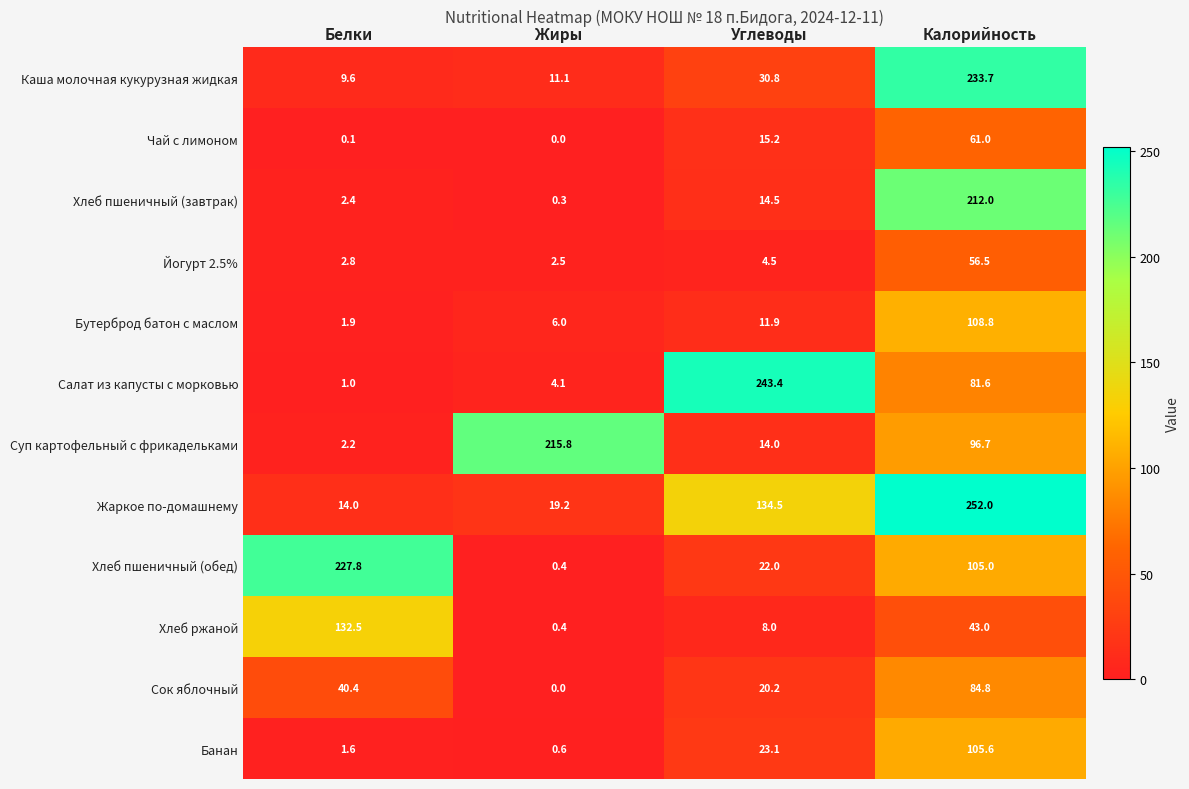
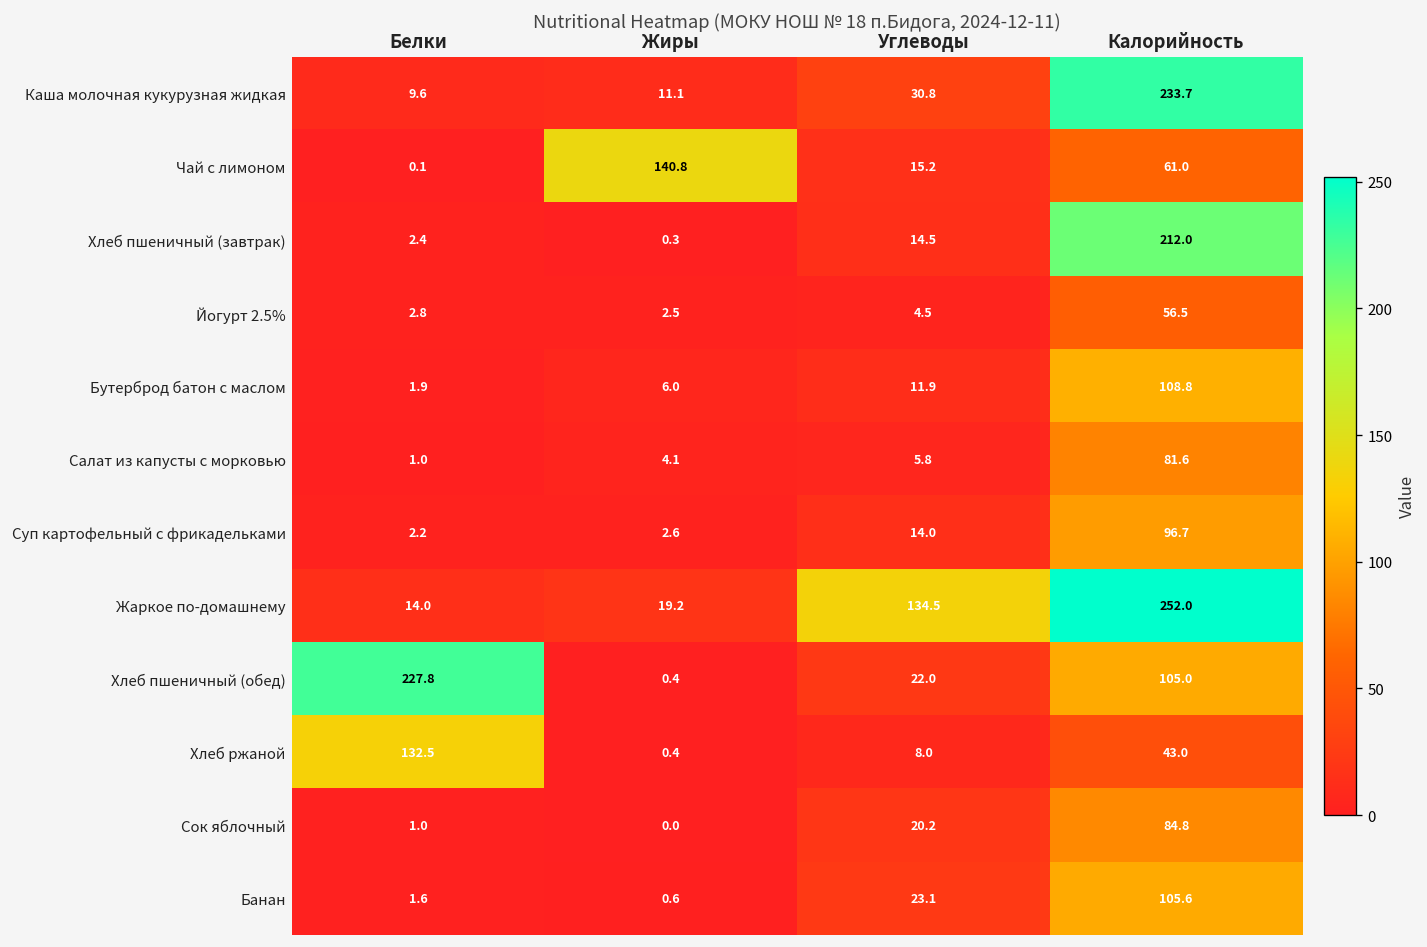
  {
    "Каша молочная кукурузная жидкая": {
      "Белки": 9.6,
      "Жиры": 11.1,
      "Углеводы": 30.8,
      "Калорийность": 233.7
    },
    "Чай с лимоном": {
      "Белки": 0.1,
-     "Жиры": 0.0,
+     "Жиры": 140.8,
      "Углеводы": 15.2,
      "Калорийность": 61.0
    },
    "Хлеб пшеничный (завтрак)": {
      "Белки": 2.4,
      "Жиры": 0.3,
      "Углеводы": 14.5,
      "Калорийность": 212.0
    },
    "Йогурт 2.5%": {
      "Белки": 2.8,
      "Жиры": 2.5,
      "Углеводы": 4.5,
      "Калорийность": 56.5
    },
    "Бутерброд батон с маслом": {
      "Белки": 1.9,
      "Жиры": 6.0,
      "Углеводы": 11.9,
      "Калорийность": 108.8
    },
    "Салат из капусты с морковью": {
      "Белки": 1.0,
      "Жиры": 4.1,
-     "Углеводы": 243.4,
+     "Углеводы": 5.8,
      "Калорийность": 81.6
    },
    "Суп картофельный с фрикадельками": {
      "Белки": 2.2,
-     "Жиры": 215.8,
+     "Жиры": 2.6,
      "Углеводы": 14.0,
      "Калорийность": 96.7
    },
    "Жаркое по-домашнему": {
      "Белки": 14.0,
      "Жиры": 19.2,
      "Углеводы": 134.5,
      "Калорийность": 252.0
    },
    "Хлеб пшеничный (обед)": {
      "Белки": 227.8,
      "Жиры": 0.4,
      "Углеводы": 22.0,
      "Калорийность": 105.0
    },
    "Хлеб ржаной": {
      "Белки": 132.5,
      "Жиры": 0.4,
      "Углеводы": 8.0,
      "Калорийность": 43.0
    },
    "Сок яблочный": {
-     "Белки": 40.4,
+     "Белки": 1.0,
      "Жиры": 0.0,
      "Углеводы": 20.2,
      "Калорийность": 84.8
    },
    "Банан": {
      "Белки": 1.6,
      "Жиры": 0.6,
      "Углеводы": 23.1,
      "Калорийность": 105.6
    }
  }
